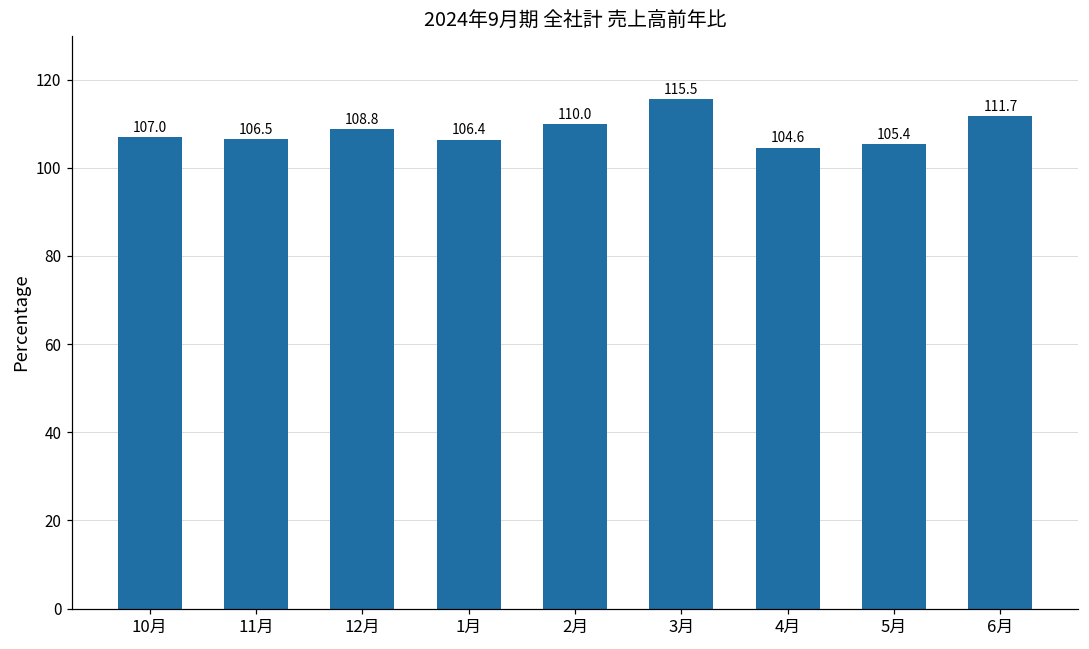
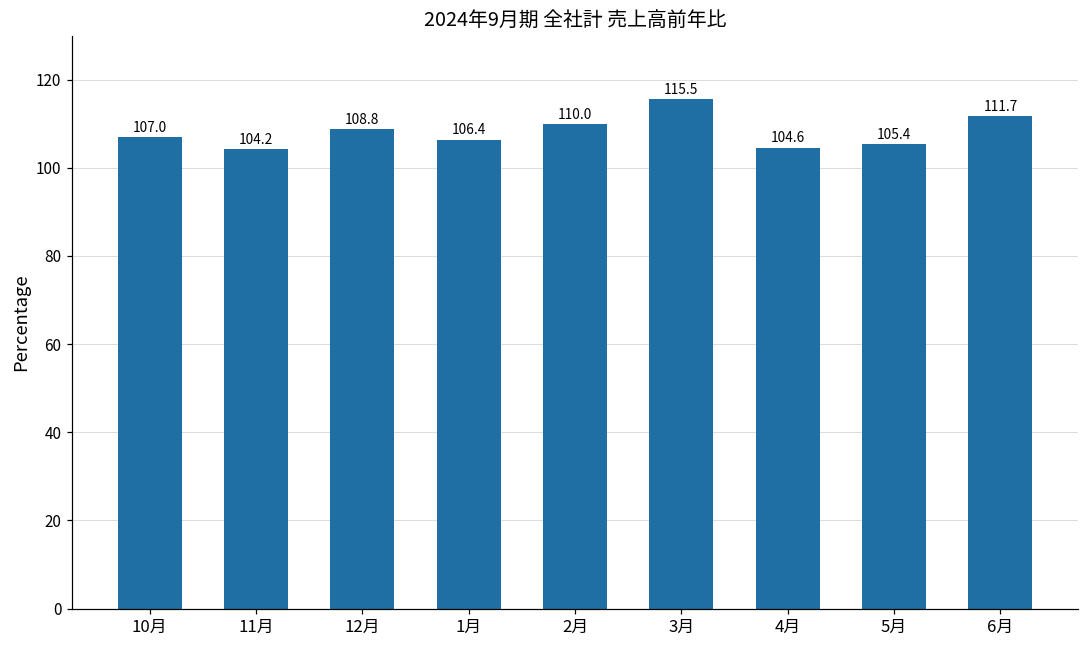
  {
    "10月": 107.0,
-   "11月": 106.5,
+   "11月": 104.2,
    "12月": 108.8,
    "1月": 106.4,
    "2月": 110.0,
    "3月": 115.5,
    "4月": 104.6,
    "5月": 105.4,
    "6月": 111.7
  }
